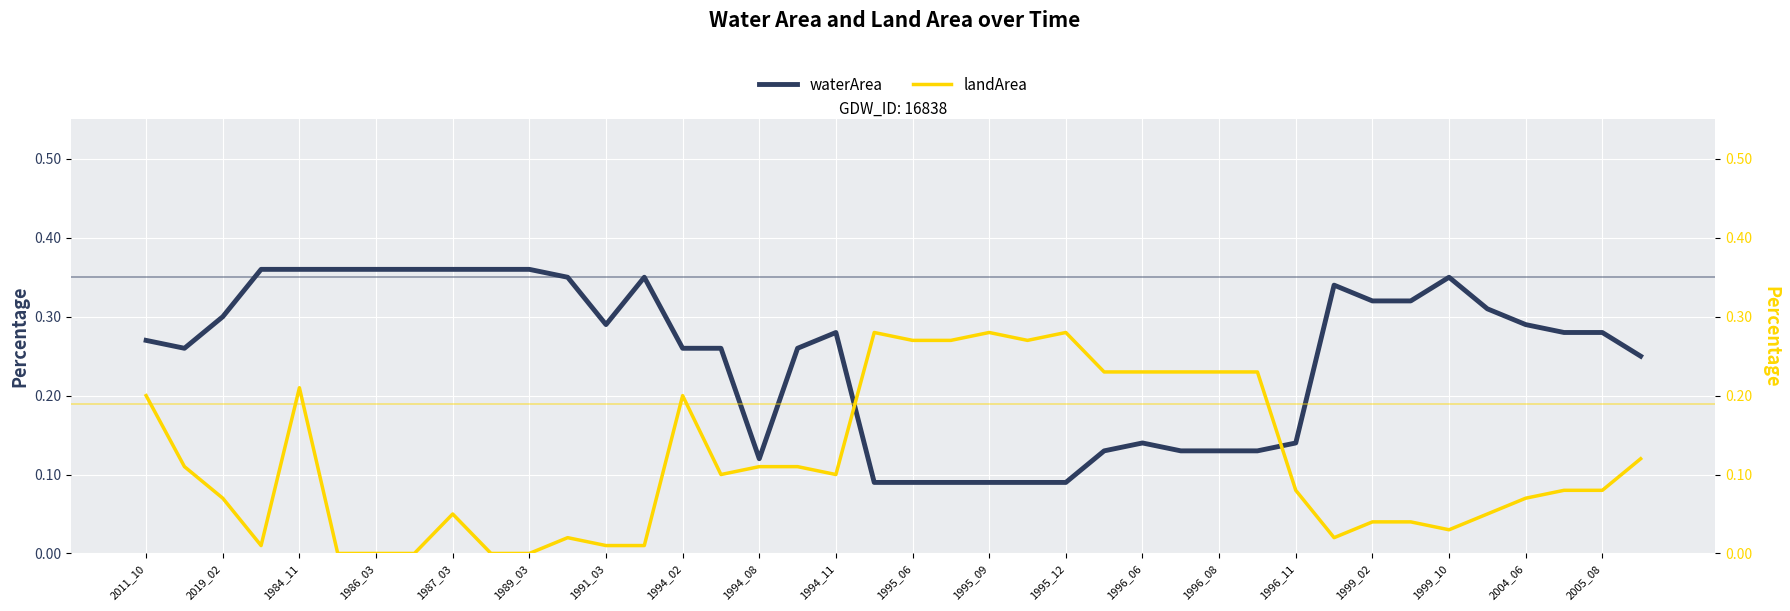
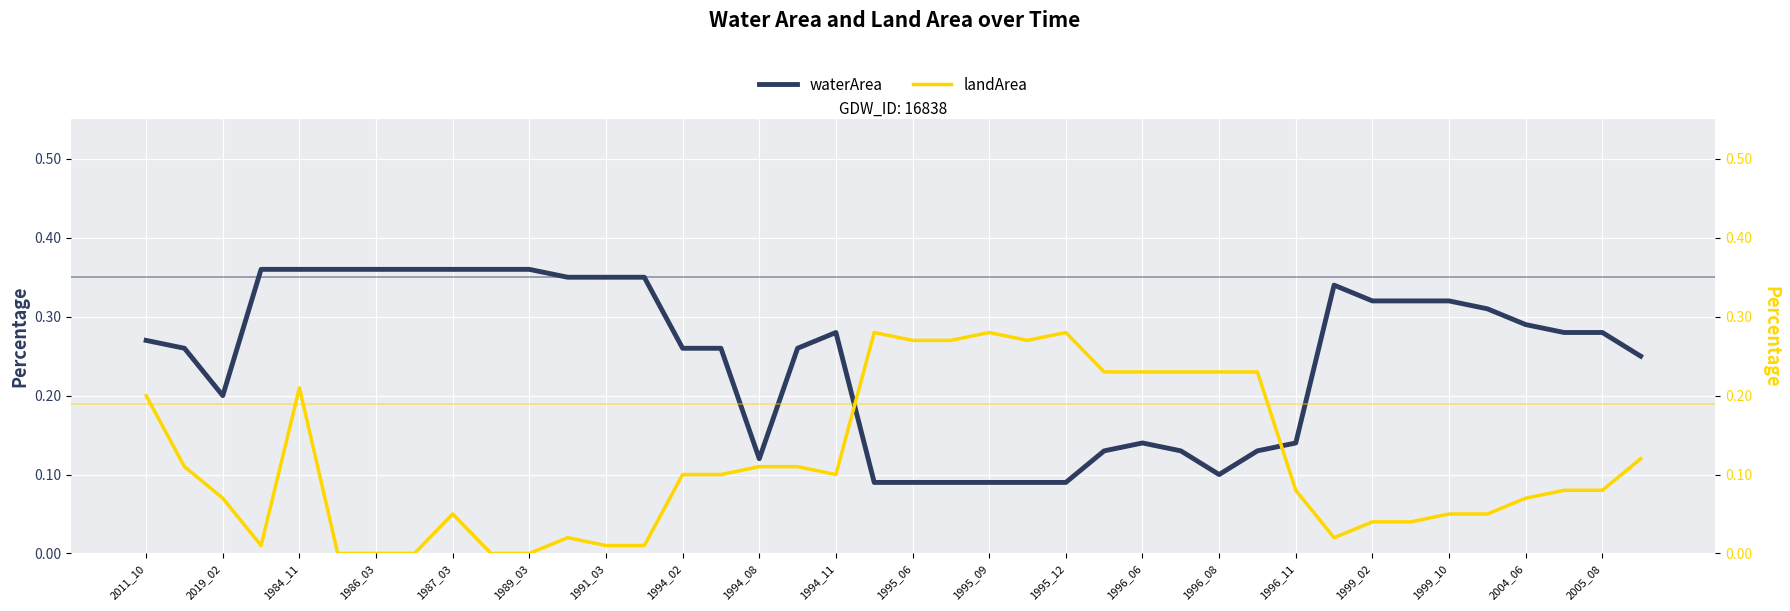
  {
    "waterArea": {
      "2011_10": 0.27,
-     "2019_02": 0.3,
+     "2019_02": 0.2,
      "1984_11": 0.36,
      "1986_03": 0.36,
      "1987_03": 0.36,
      "1989_03": 0.36,
-     "1991_03": 0.29,
+     "1991_03": 0.35,
      "1994_02": 0.26,
      "1994_08": 0.12,
      "1994_11": 0.28,
      "1995_06": 0.09,
      "1995_09": 0.09,
      "1995_12": 0.09,
      "1996_06": 0.14,
-     "1996_08": 0.13,
+     "1996_08": 0.10,
      "1996_11": 0.14,
      "1999_02": 0.32,
-     "1999_10": 0.35,
+     "1999_10": 0.32,
      "2004_06": 0.29,
      "2005_08": 0.28
    },
    "landArea": {
      "2011_10": 0.20,
      "2019_02": 0.07,
      "1984_11": 0.21,
      "1986_03": 0.00,
      "1987_03": 0.05,
      "1989_03": 0.00,
      "1991_03": 0.01,
-     "1994_02": 0.2,
+     "1994_02": 0.1,
      "1994_08": 0.11,
      "1994_11": 0.10,
      "1995_06": 0.27,
      "1995_09": 0.28,
      "1995_12": 0.28,
      "1996_06": 0.23,
      "1996_08": 0.23,
      "1996_11": 0.08,
      "1999_02": 0.04,
-     "1999_10": 0.03,
+     "1999_10": 0.05,
      "2004_06": 0.07,
      "2005_08": 0.08
    }
  }
